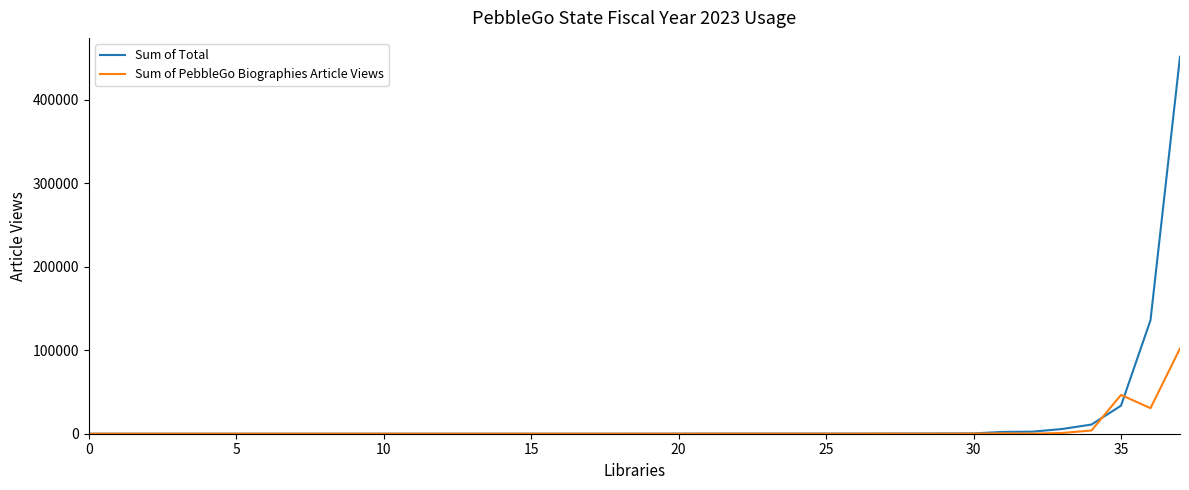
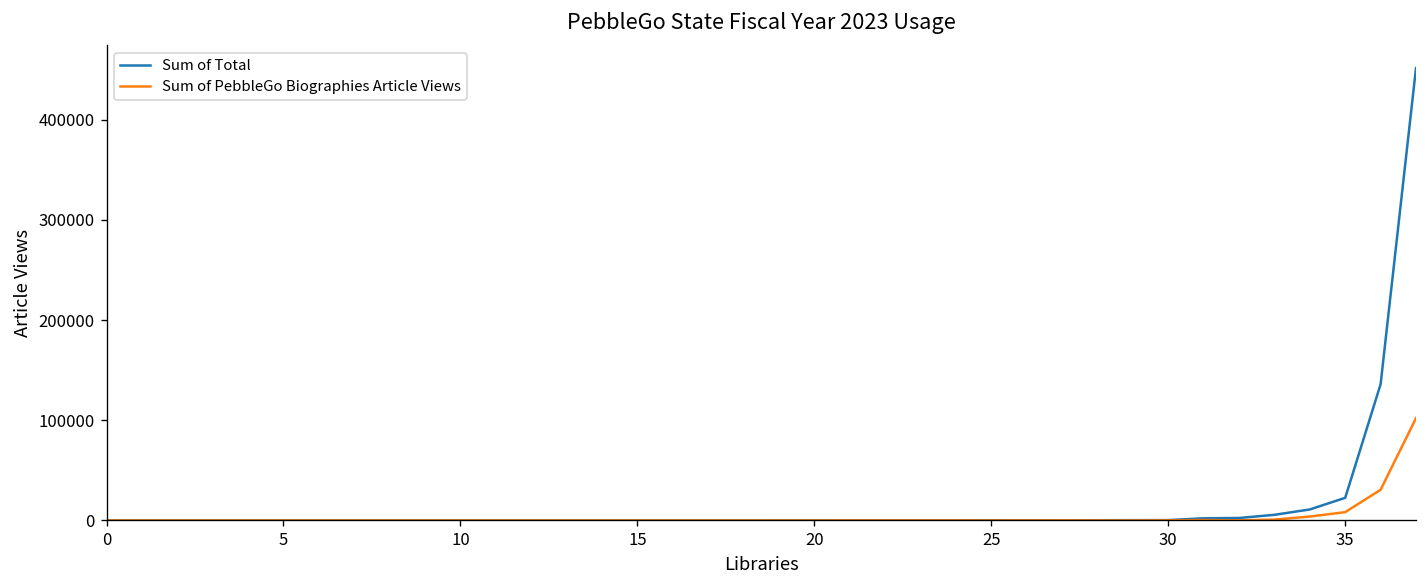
  {
    "Sum of Total": {
-     "35": 30000
+     "35": 20000
    },
    "Sum of PebbleGo Biographies Article Views": {
-     "35": 50000
+     "35": 10000
    }
  }
